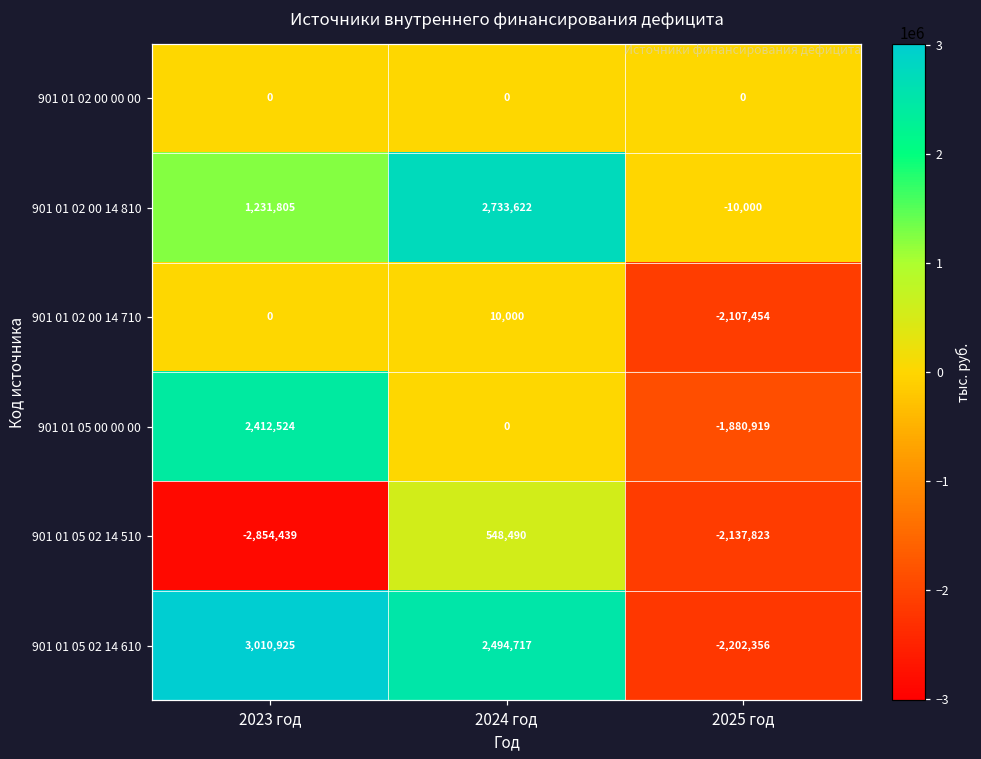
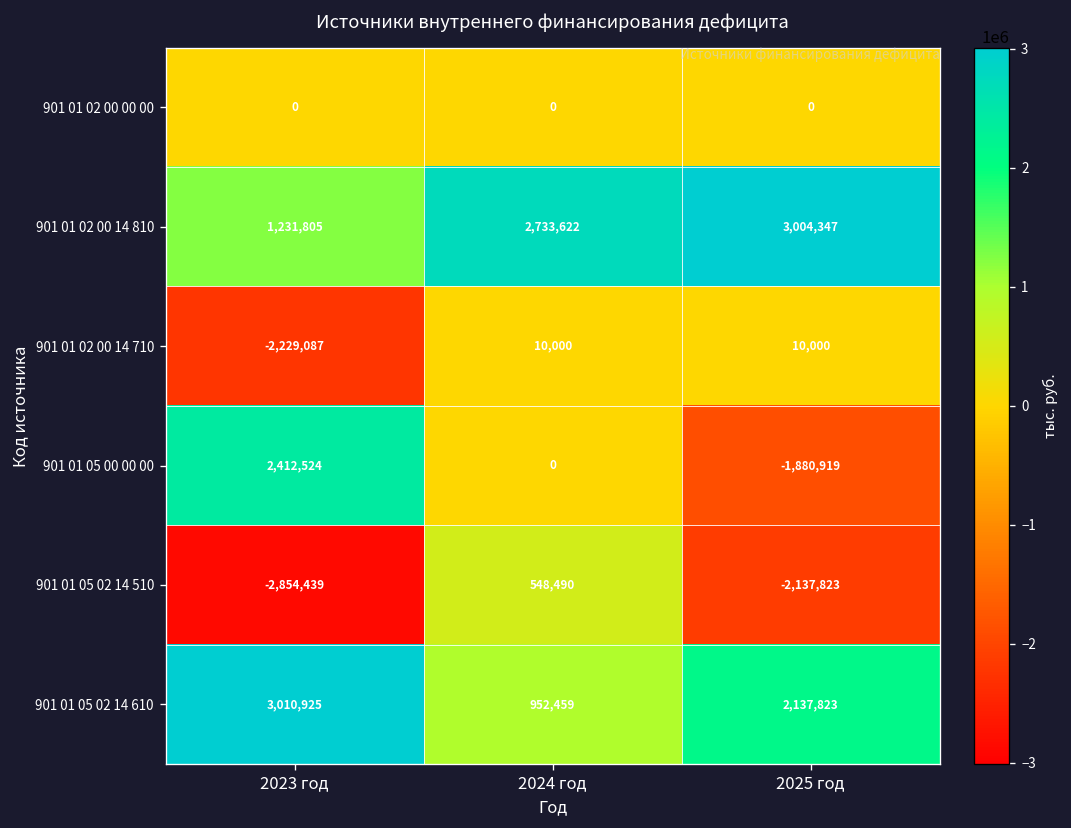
  {
    "901 01 02 00 00 00": {
      "2023 год": "0",
      "2024 год": "0"
    },
    "901 01 02 00 14 810": {
      "2023 год": "1,231,805",
      "2024 год": "2,733,622",
-     "2025 год": "-10,000"
+     "2025 год": "3,004,347"
    },
    "901 01 02 00 14 710": {
-     "2023 год": "0",
+     "2023 год": "-2,229,087",
      "2024 год": "10,000",
-     "2025 год": "-2,107,454"
+     "2025 год": "10,000"
    },
    "901 01 05 00 00 00": {
      "2023 год": "2,412,524",
      "2024 год": "0",
      "2025 год": "-1,880,919"
    },
    "901 01 05 02 14 510": {
      "2023 год": "-2,854,439",
      "2024 год": "548,490",
      "2025 год": "-2,137,823"
    },
    "901 01 05 02 14 610": {
      "2023 год": "3,010,925",
-     "2024 год": "2,494,717",
-     "2025 год": "-2,202,356"
+     "2024 год": "952,459",
+     "2025 год": "2,137,823"
    }
  }
